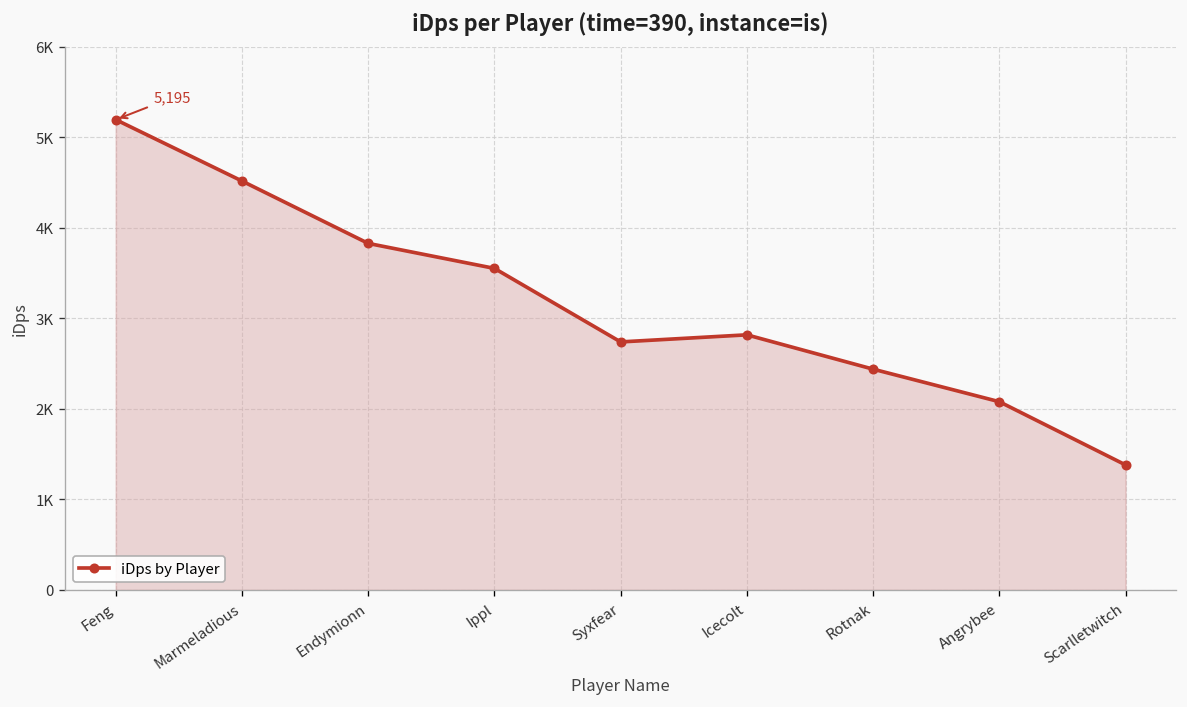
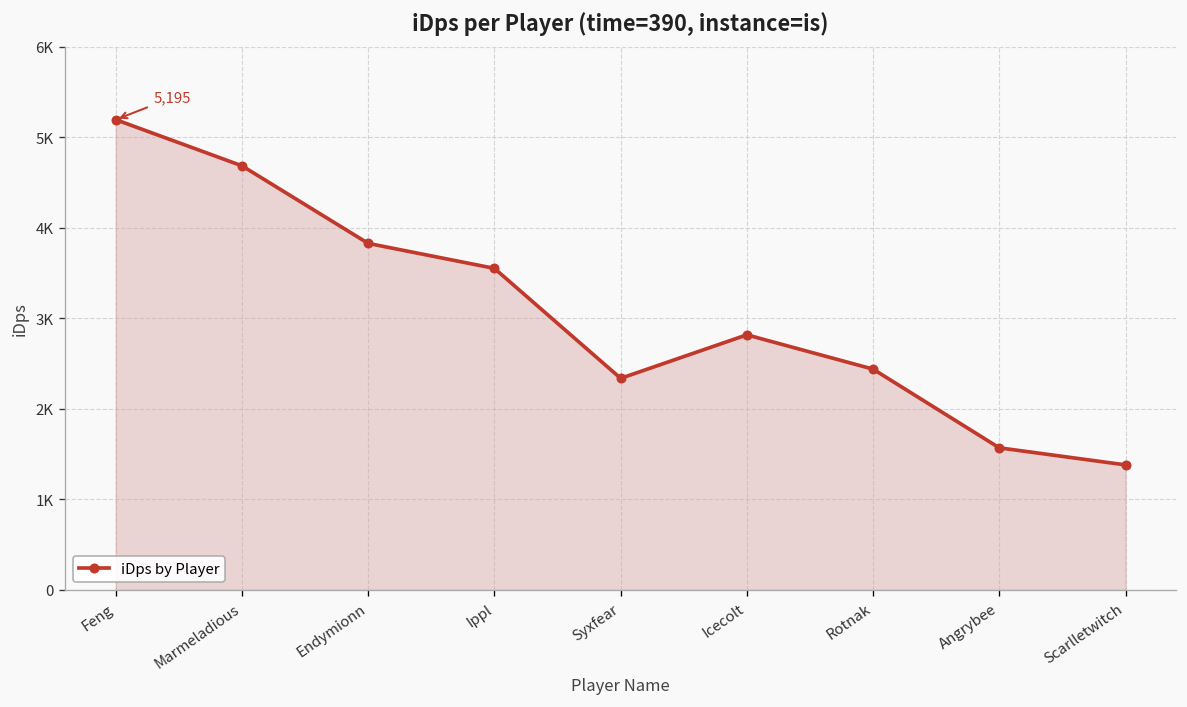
  {
-   "Marmeladious": 4500,
+   "Marmeladious": 4700,
    "Endymionn": 3800,
    "Ippl": 3600,
-   "Syxfear": 2700,
+   "Syxfear": 2300,
    "Icecolt": 2800,
    "Rotnak": 2400,
-   "Angrybee": 2100,
+   "Angrybee": 1600,
    "Scarlletwitch": 1400
  }
